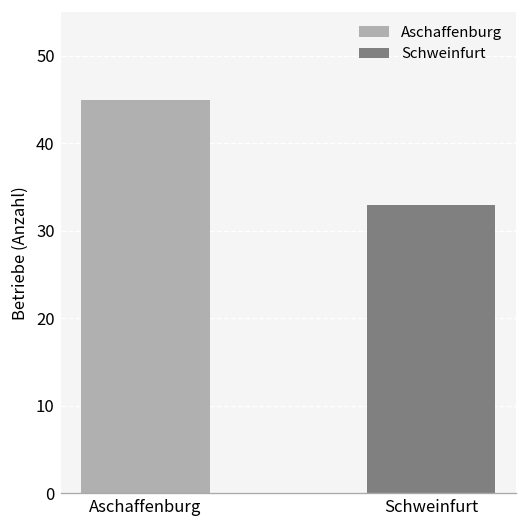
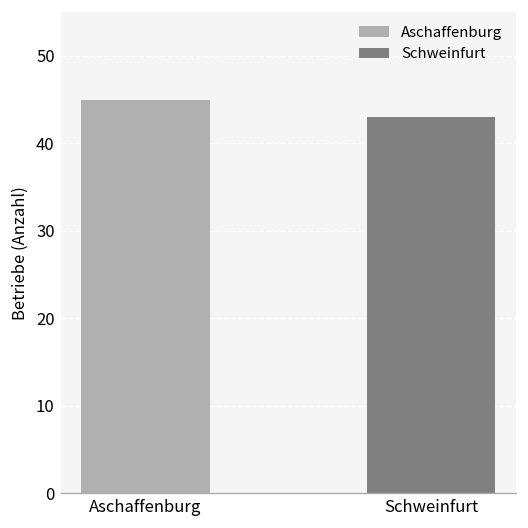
  {
    "Schweinfurt": {
-     "Schweinfurt": 33
+     "Schweinfurt": 43
    }
  }
